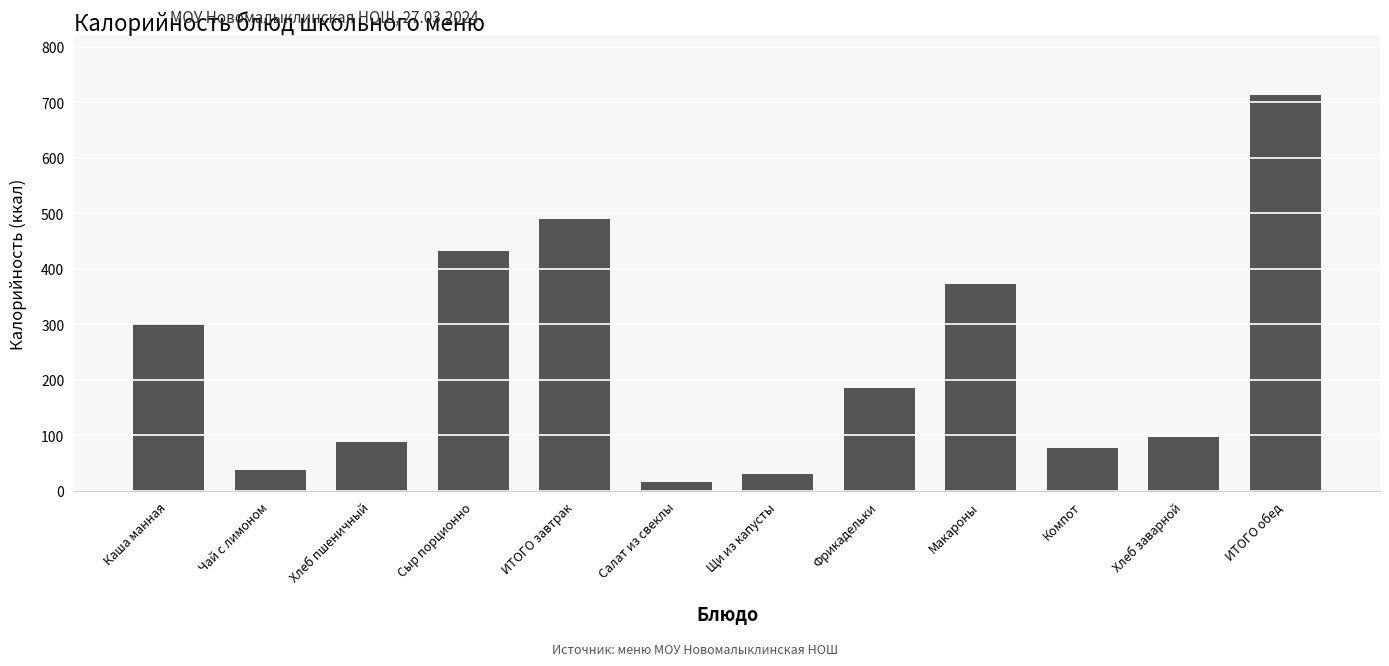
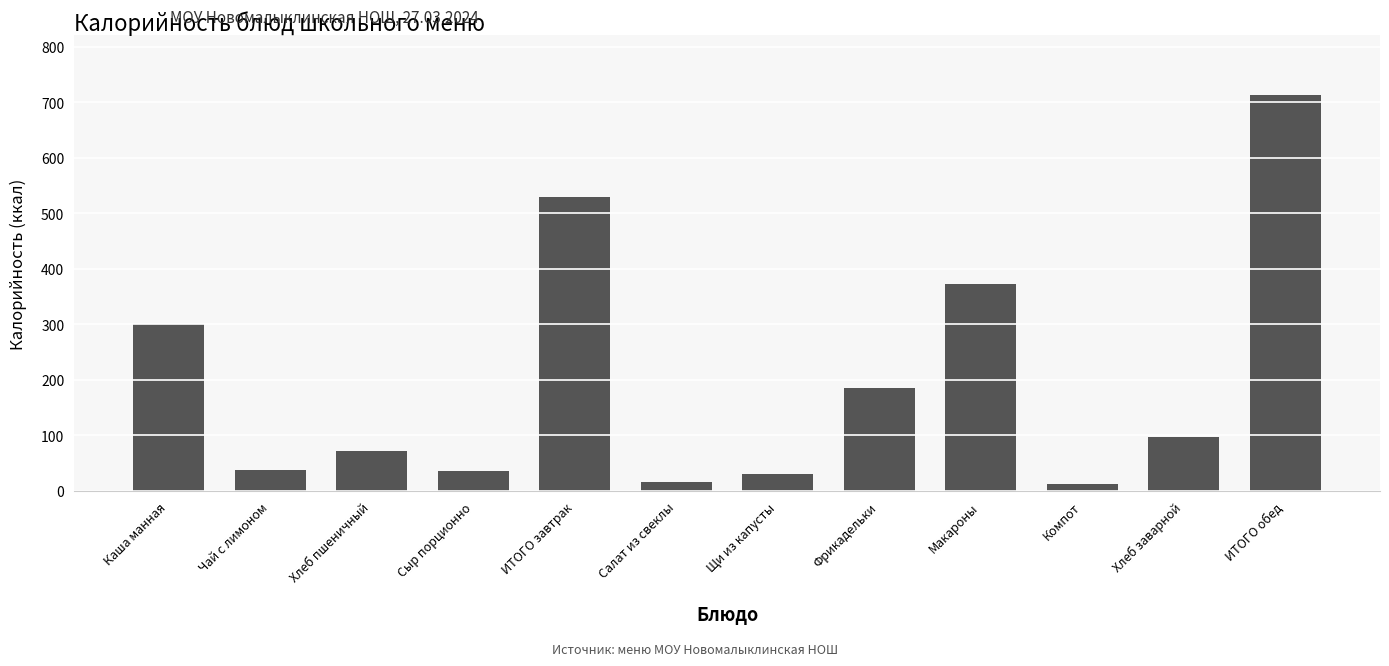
  {
    "Каша манная": 300,
    "Чай с лимоном": 40,
-   "Хлеб пшеничный": 90,
-   "Сыр порционно": 430,
-   "ИТОГО завтрак": 490,
+   "Хлеб пшеничный": 70,
+   "Сыр порционно": 40,
+   "ИТОГО завтрак": 530,
    "Салат из свеклы": 20,
    "Щи из капусты": 30,
    "Фрикадельки": 190,
    "Макароны": 370,
-   "Компот": 80,
+   "Компот": 10,
    "Хлеб заварной": 100,
    "ИТОГО обед": 710
  }
